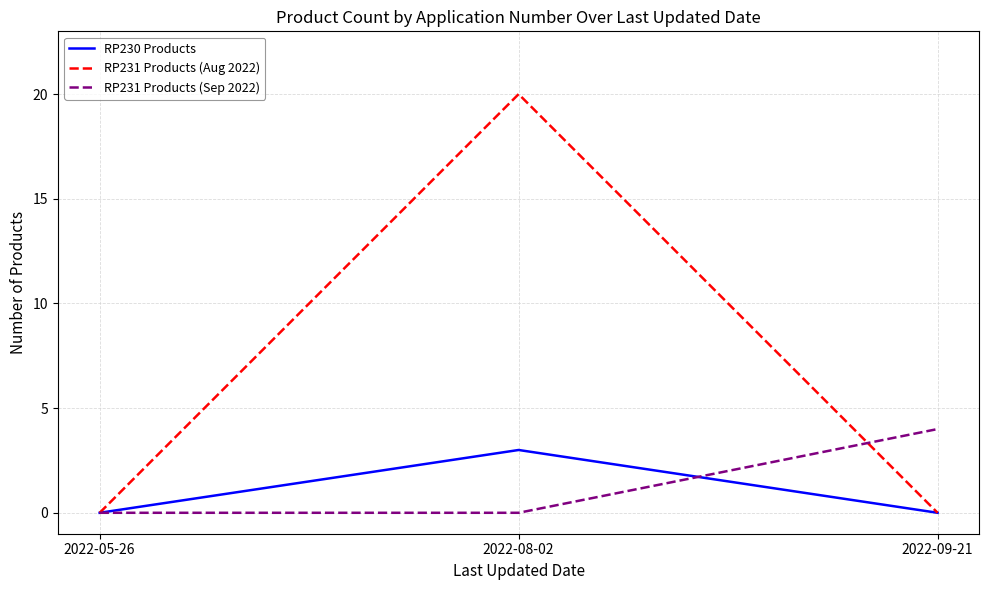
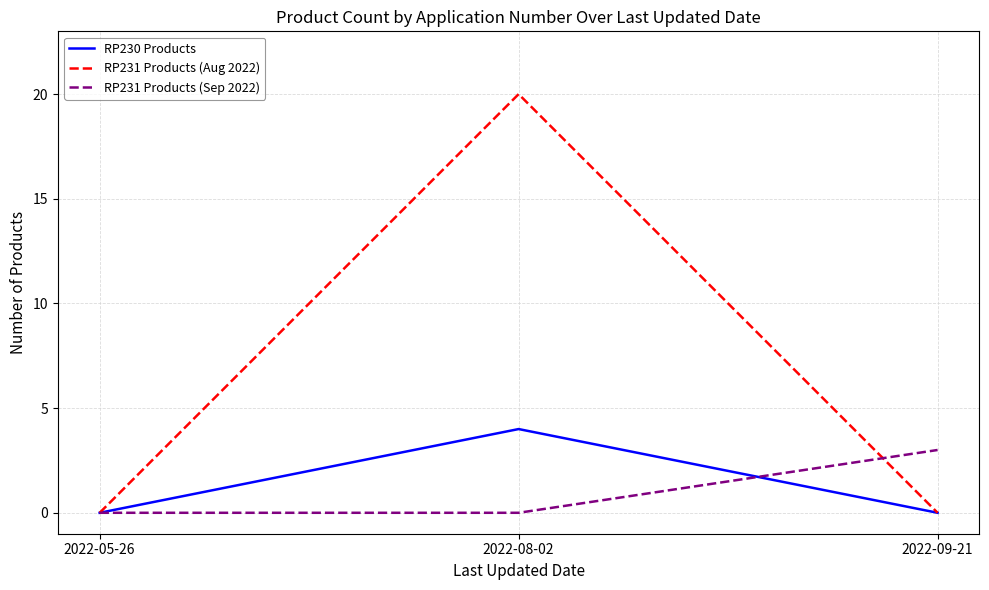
  {
    "RP230 Products": {
-     "2022-08-02": 3
+     "2022-08-02": 4
    },
    "RP231 Products (Aug 2022)": {
      "2022-08-02": 20
    },
    "RP231 Products (Sep 2022)": {
      "2022-08-02": 0,
-     "2022-09-21": 4
+     "2022-09-21": 3
    }
  }
